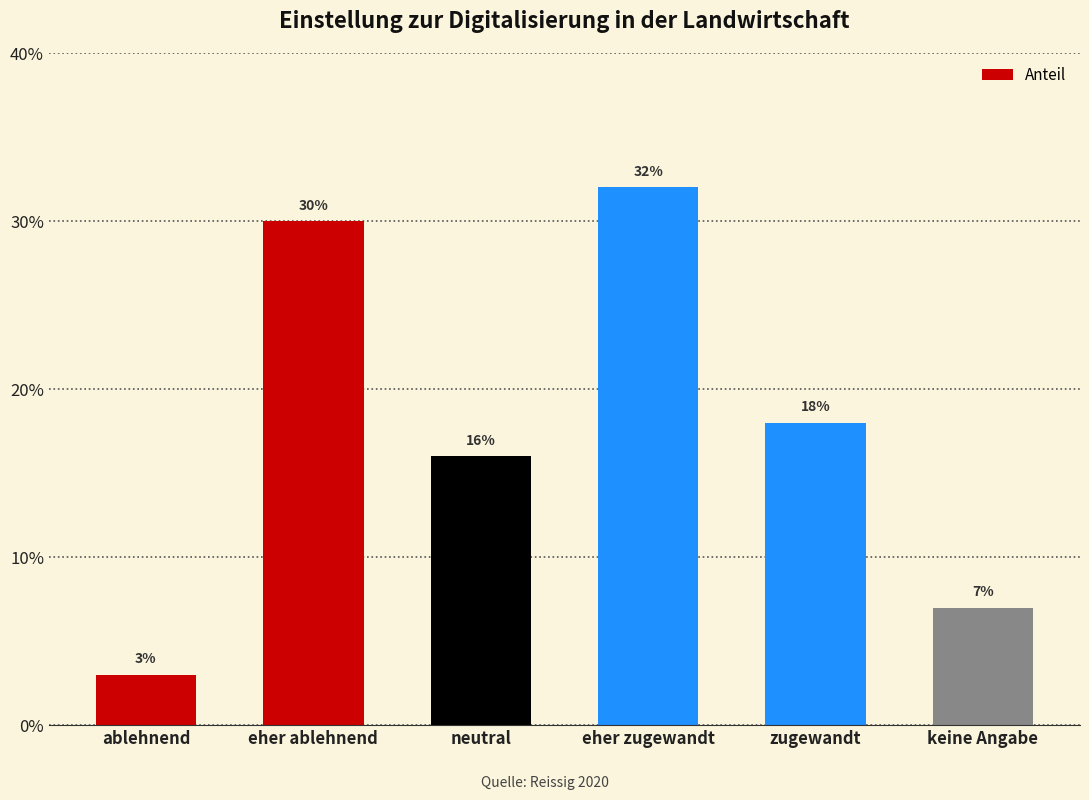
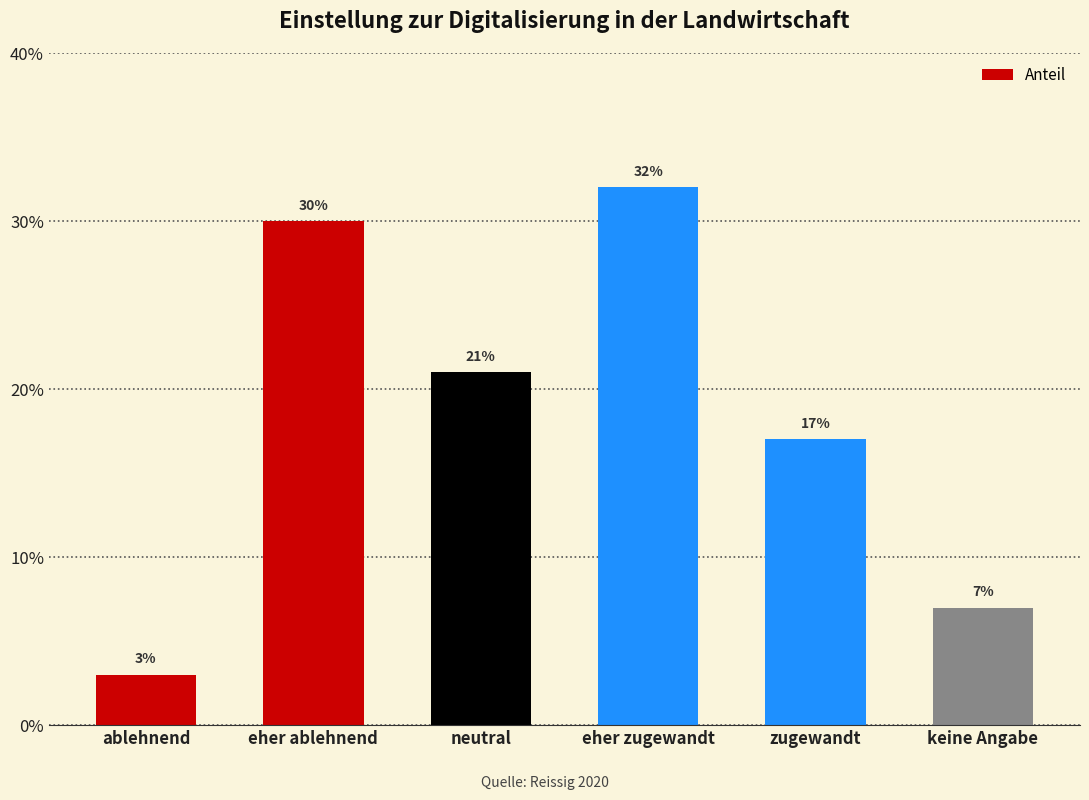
  {
    "ablehnend": "3%",
    "eher ablehnend": "30%",
-   "neutral": "16%",
+   "neutral": "21%",
    "eher zugewandt": "32%",
-   "zugewandt": "18%",
+   "zugewandt": "17%",
    "keine Angabe": "7%"
  }
